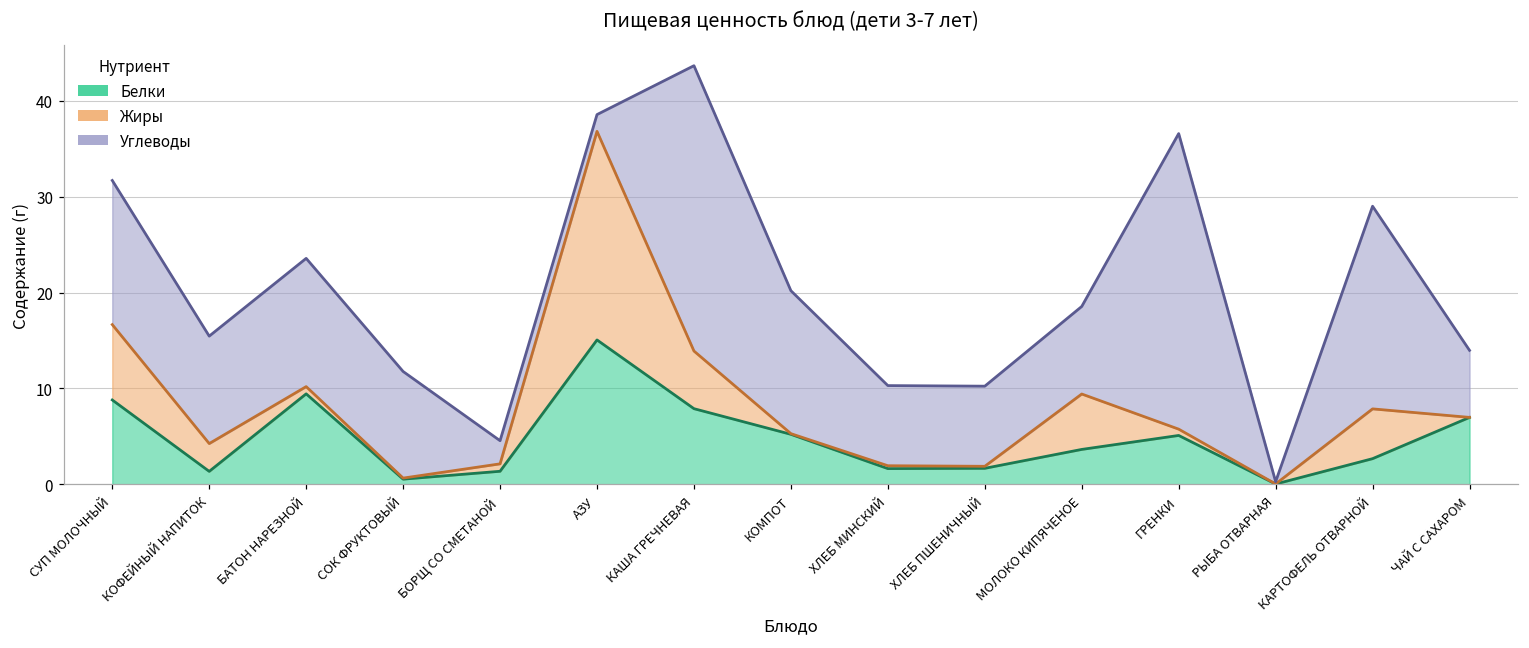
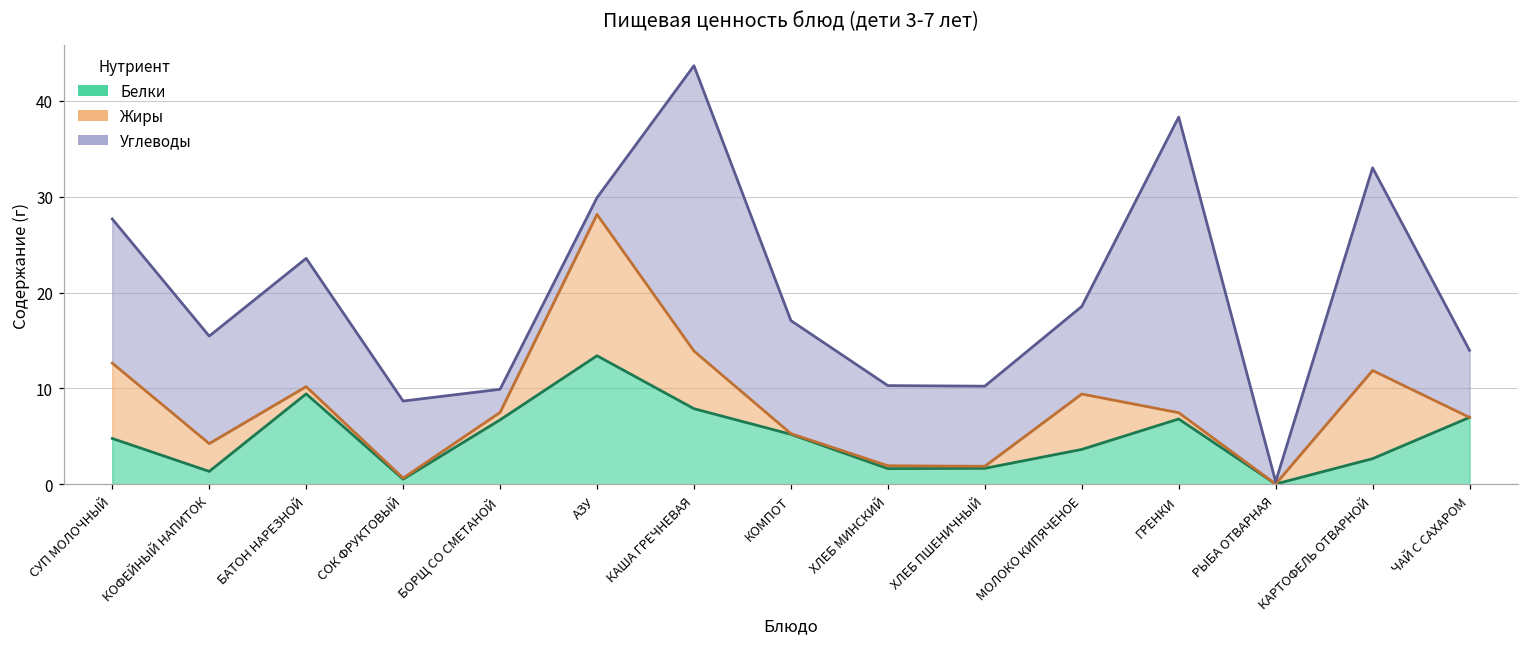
  {
    "Белки": {
-     "СУП МОЛОЧНЫЙ": 9,
+     "СУП МОЛОЧНЫЙ": 5,
      "КОФЕЙНЫЙ НАПИТОК": 1,
      "БАТОН НАРЕЗНОЙ": 9,
-     "БОРЩ СО СМЕТАНОЙ": 1,
-     "АЗУ": 15,
+     "БОРЩ СО СМЕТАНОЙ": 7,
+     "АЗУ": 13,
      "КАША ГРЕЧНЕВАЯ": 8,
      "ХЛЕБ МИНСКИЙ": 2,
      "МОЛОКО КИПЯЧЕНОЕ": 4,
-     "ГРЕНКИ": 5,
+     "ГРЕНКИ": 7,
      "КАРТОФЕЛЬ ОТВАРНОЙ": 3
    },
    "Жиры": {
      "СУП МОЛОЧНЫЙ": 8,
      "КОФЕЙНЫЙ НАПИТОК": 3,
      "БАТОН НАРЕЗНОЙ": 1,
      "БОРЩ СО СМЕТАНОЙ": 1,
-     "АЗУ": 22,
+     "АЗУ": 15,
      "КАША ГРЕЧНЕВАЯ": 6,
      "ХЛЕБ МИНСКИЙ": 0,
      "МОЛОКО КИПЯЧЕНОЕ": 6,
      "ГРЕНКИ": 1,
-     "КАРТОФЕЛЬ ОТВАРНОЙ": 5
+     "КАРТОФЕЛЬ ОТВАРНОЙ": 9
    },
    "Углеводы": {
      "СУП МОЛОЧНЫЙ": 15,
      "КОФЕЙНЫЙ НАПИТОК": 11,
      "БАТОН НАРЕЗНОЙ": 13,
-     "СОК ФРУКТОВЫЙ": 11,
+     "СОК ФРУКТОВЫЙ": 8,
      "БОРЩ СО СМЕТАНОЙ": 2,
      "АЗУ": 2,
      "КАША ГРЕЧНЕВАЯ": 30,
-     "КОМПОТ": 15,
+     "КОМПОТ": 12,
      "ХЛЕБ МИНСКИЙ": 8,
      "ХЛЕБ ПШЕНИЧНЫЙ": 8,
      "МОЛОКО КИПЯЧЕНОЕ": 9,
      "ГРЕНКИ": 31,
      "КАРТОФЕЛЬ ОТВАРНОЙ": 21,
      "ЧАЙ С САХАРОМ": 7
    }
  }
